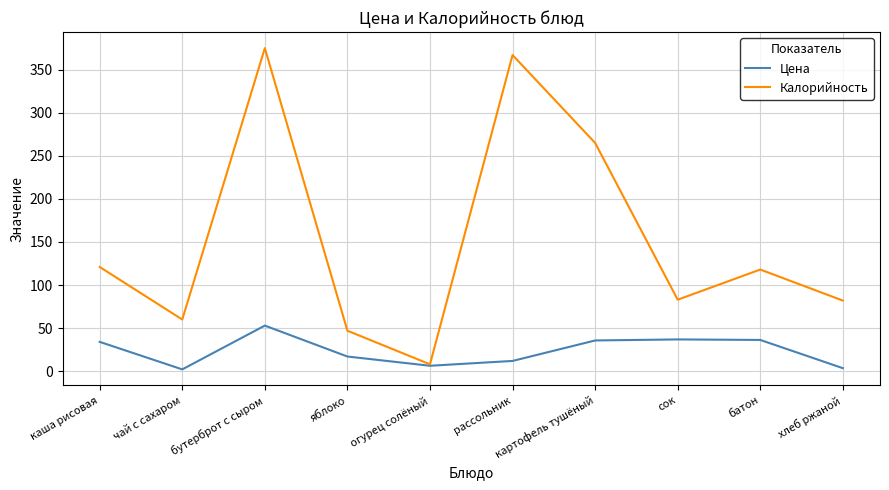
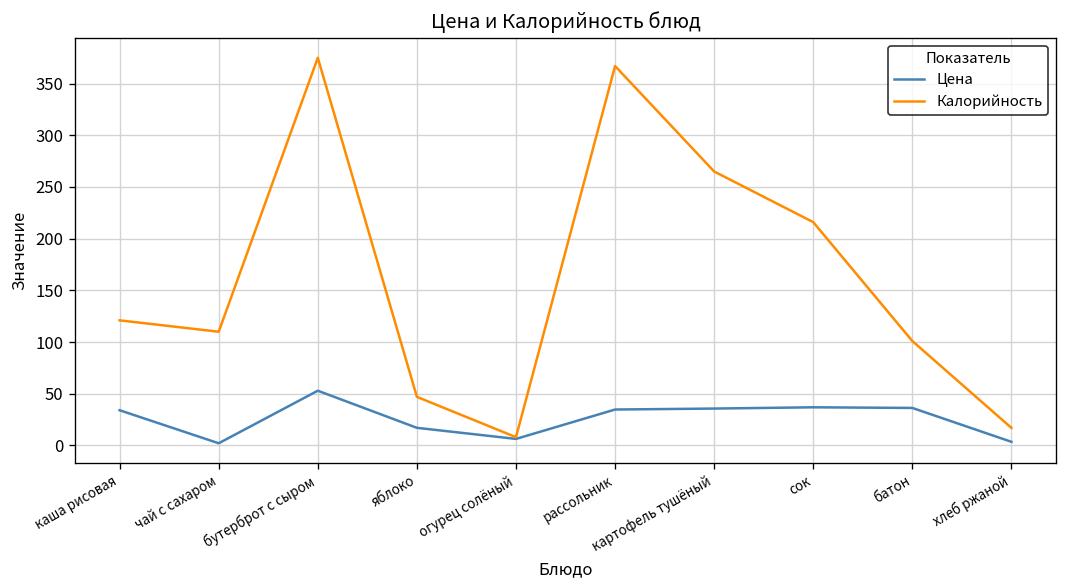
  {
    "Цена": {
      "каша рисовая": 30,
      "чай с сахаром": 0,
      "бутерброт с сыром": 50,
      "яблоко": 20,
-     "рассольник": 10,
+     "рассольник": 30,
      "картофель тушёный": 40,
      "сок": 40,
      "батон": 40,
      "хлеб ржаной": 0
    },
    "Калорийность": {
      "каша рисовая": 120,
-     "чай с сахаром": 60,
+     "чай с сахаром": 110,
      "бутерброт с сыром": 380,
      "яблоко": 50,
      "рассольник": 370,
      "картофель тушёный": 270,
-     "сок": 80,
-     "батон": 120,
-     "хлеб ржаной": 80
+     "сок": 220,
+     "батон": 100,
+     "хлеб ржаной": 20
    }
  }
